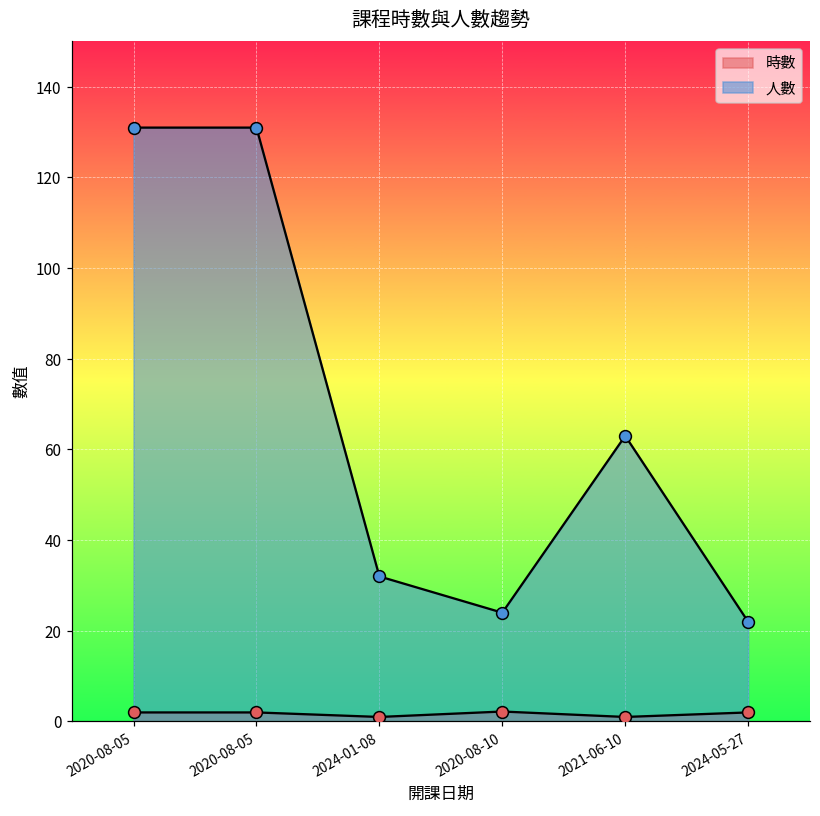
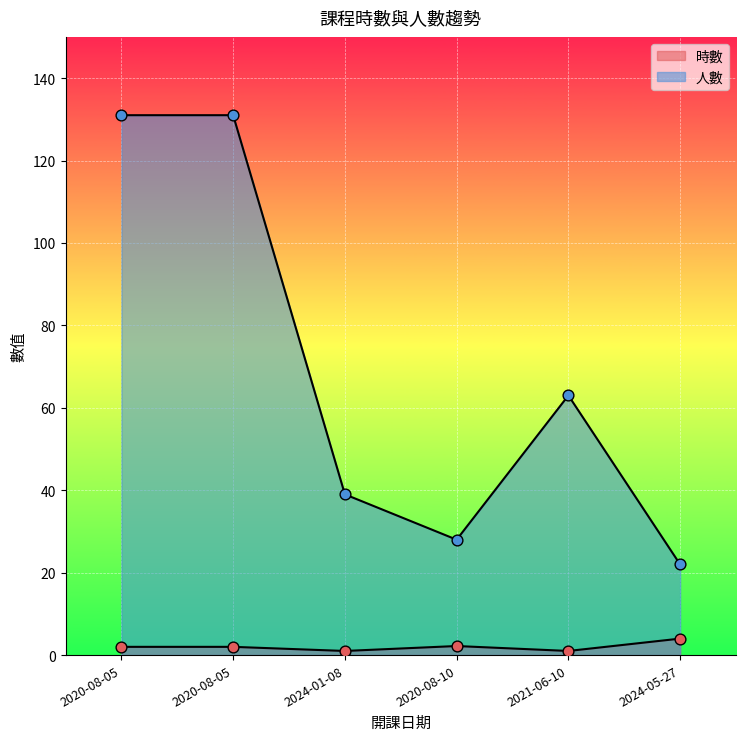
  {
    "時數": {
      "2024-01-08": 1,
      "2020-08-10": 2,
      "2021-06-10": 1,
-     "2024-05-27": 2
+     "2024-05-27": 4
    },
    "人數": {
-     "2024-01-08": 32,
-     "2020-08-10": 24,
+     "2024-01-08": 39,
+     "2020-08-10": 28,
      "2021-06-10": 63,
      "2024-05-27": 22
    }
  }
